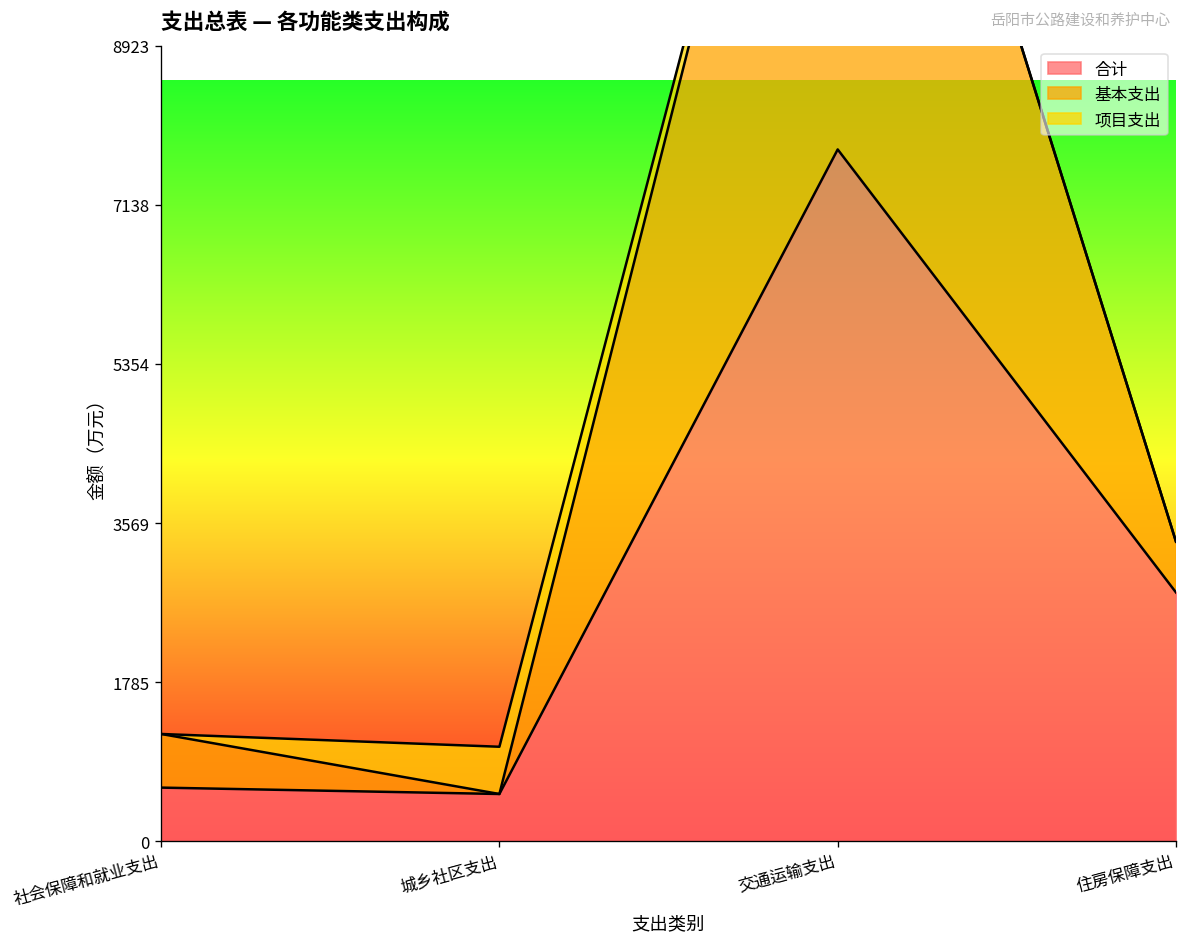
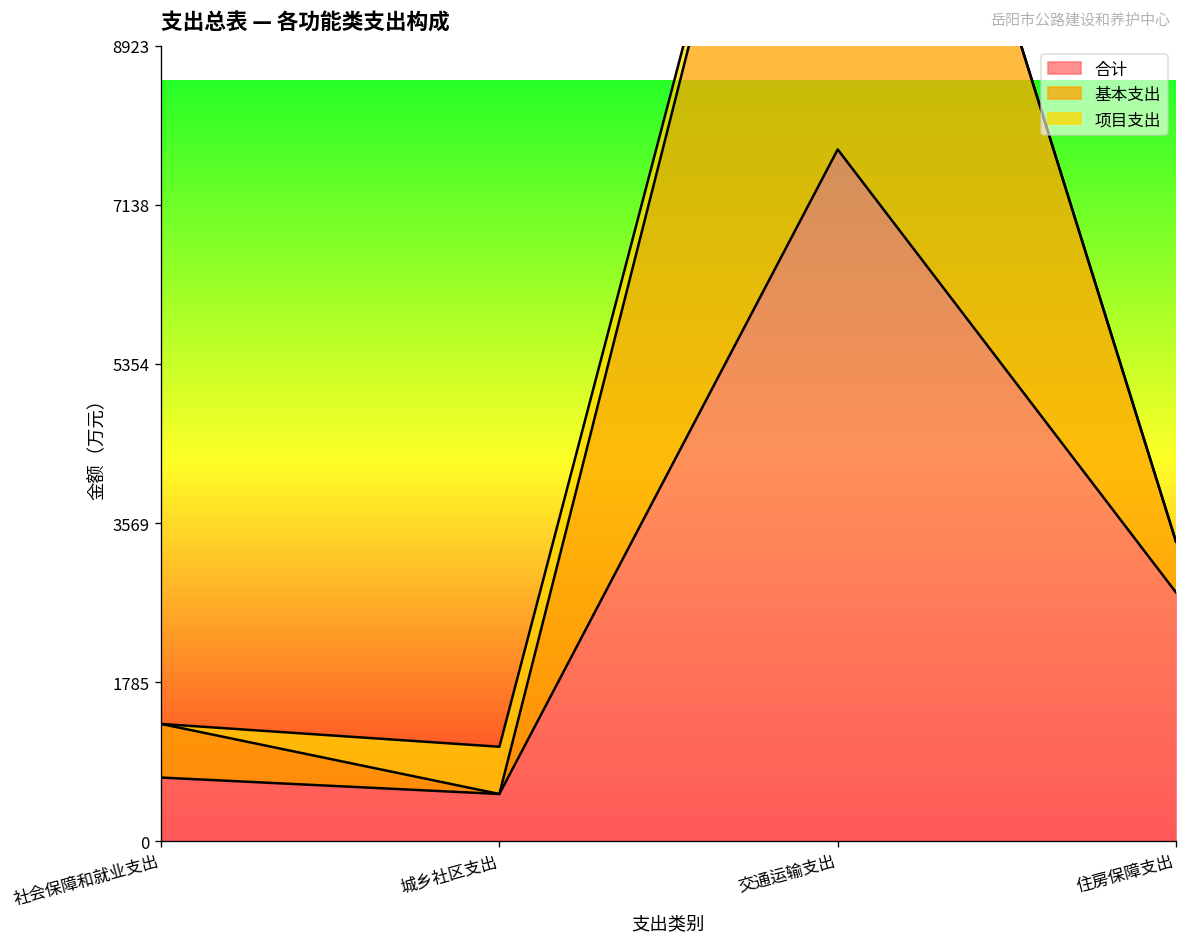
  {
    "合计": {
-     "社会保障和就业支出": 600,
+     "社会保障和就业支出": 700,
      "交通运输支出": 7800,
      "住房保障支出": 2800
    }
  }
